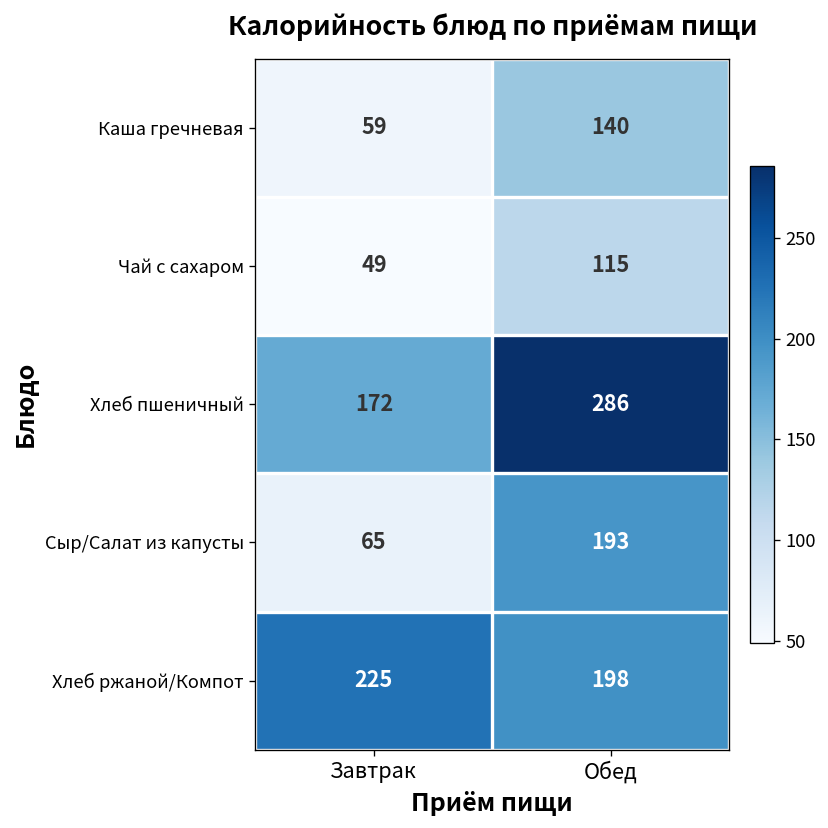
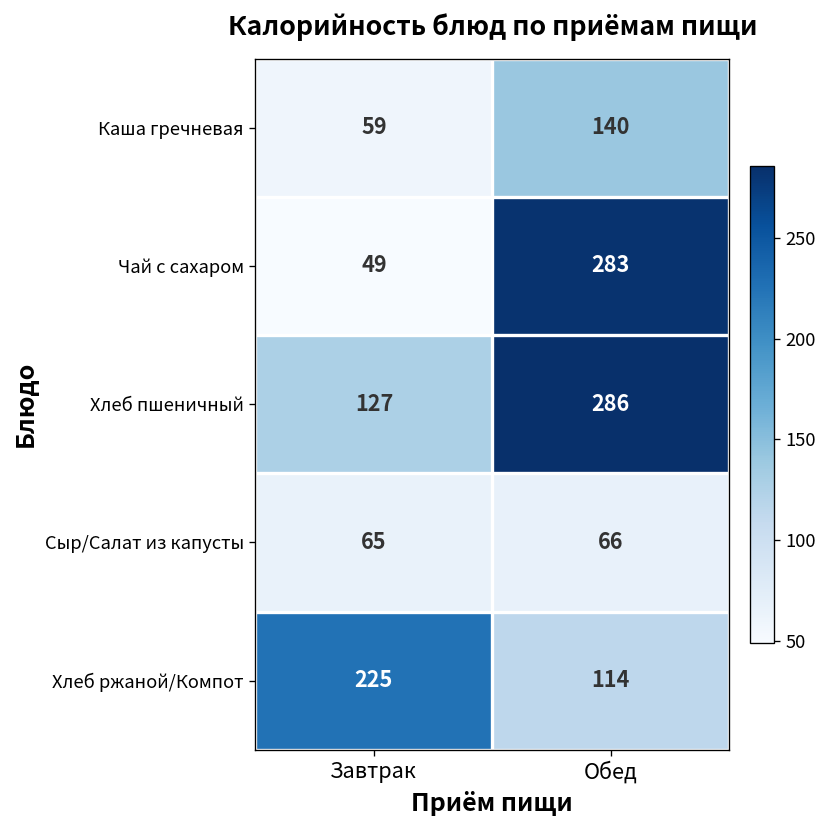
  {
    "Каша гречневая": {
      "Завтрак": 59,
      "Обед": 140
    },
    "Чай с сахаром": {
      "Завтрак": 49,
-     "Обед": 115
+     "Обед": 283
    },
    "Хлеб пшеничный": {
-     "Завтрак": 172,
+     "Завтрак": 127,
      "Обед": 286
    },
    "Сыр/Салат из капусты": {
      "Завтрак": 65,
-     "Обед": 193
+     "Обед": 66
    },
    "Хлеб ржаной/Компот": {
      "Завтрак": 225,
-     "Обед": 198
+     "Обед": 114
    }
  }
